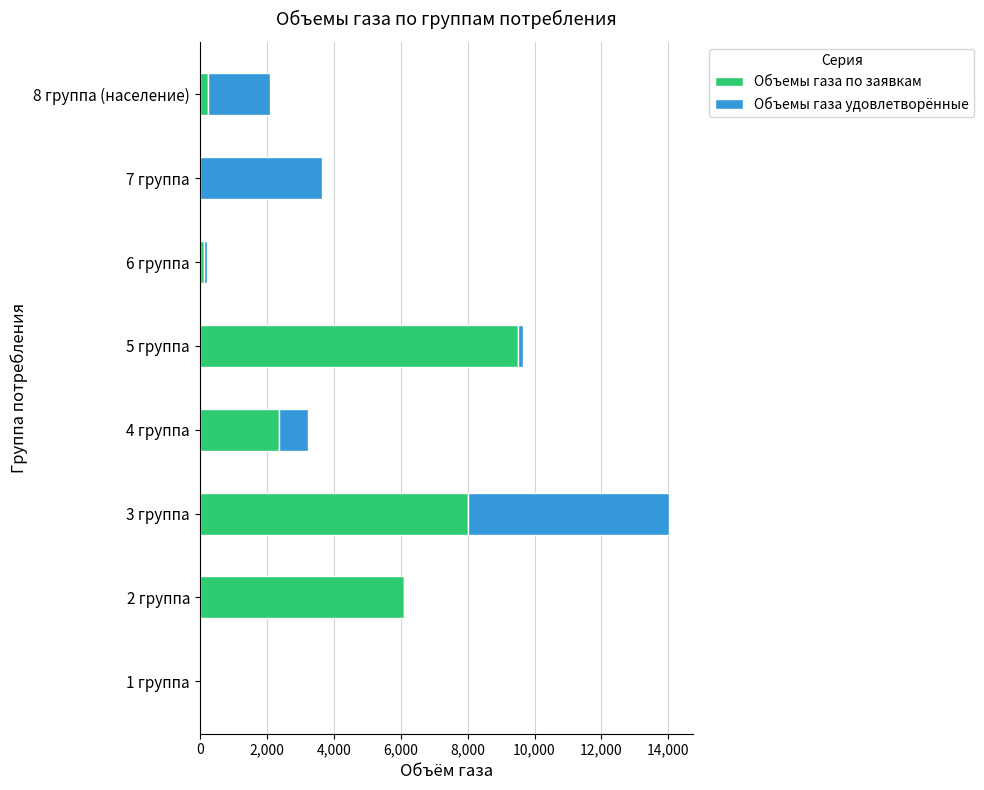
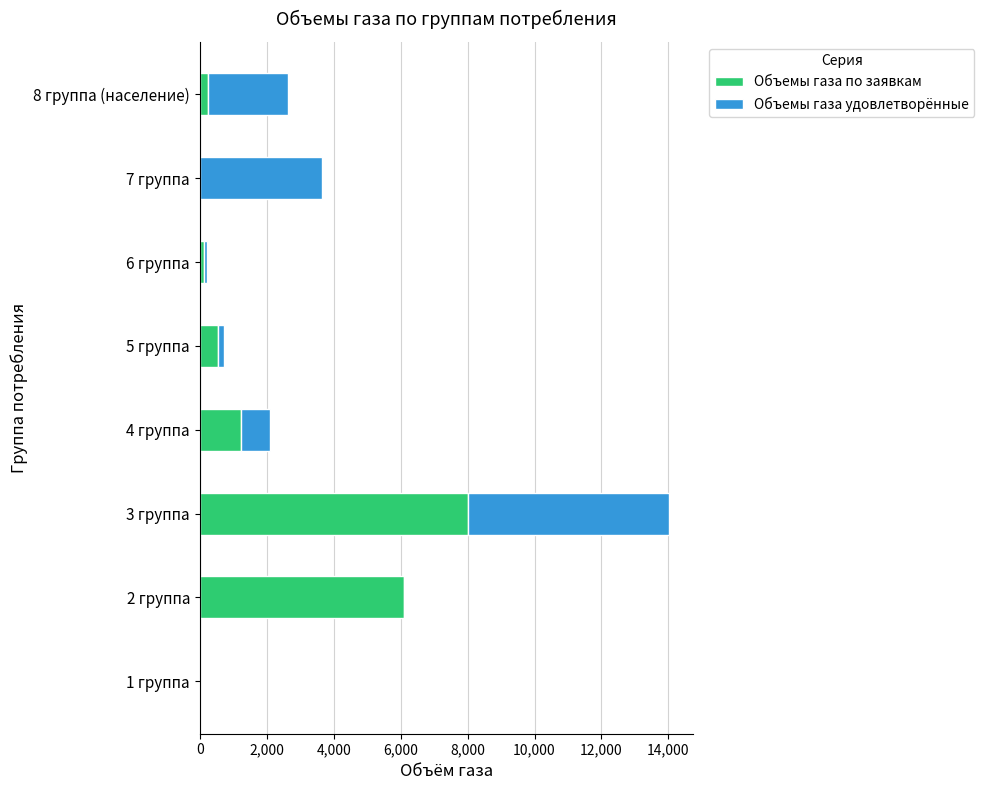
  {
    "Объемы газа по заявкам": {
      "8 группа (население)": "200",
      "6 группа": "100",
-     "5 группа": "9,500",
-     "4 группа": "2,400",
+     "5 группа": "600",
+     "4 группа": "1,200",
      "3 группа": "8,000",
      "2 группа": "6,100",
      "1 группа": "0"
    },
    "Объемы газа удовлетворённые": {
-     "8 группа (население)": "1,900",
+     "8 группа (население)": "2,400",
      "7 группа": "3,600",
      "5 группа": "200",
      "4 группа": "900",
      "3 группа": "6,000",
      "2 группа": "0",
      "1 группа": "0"
    }
  }
